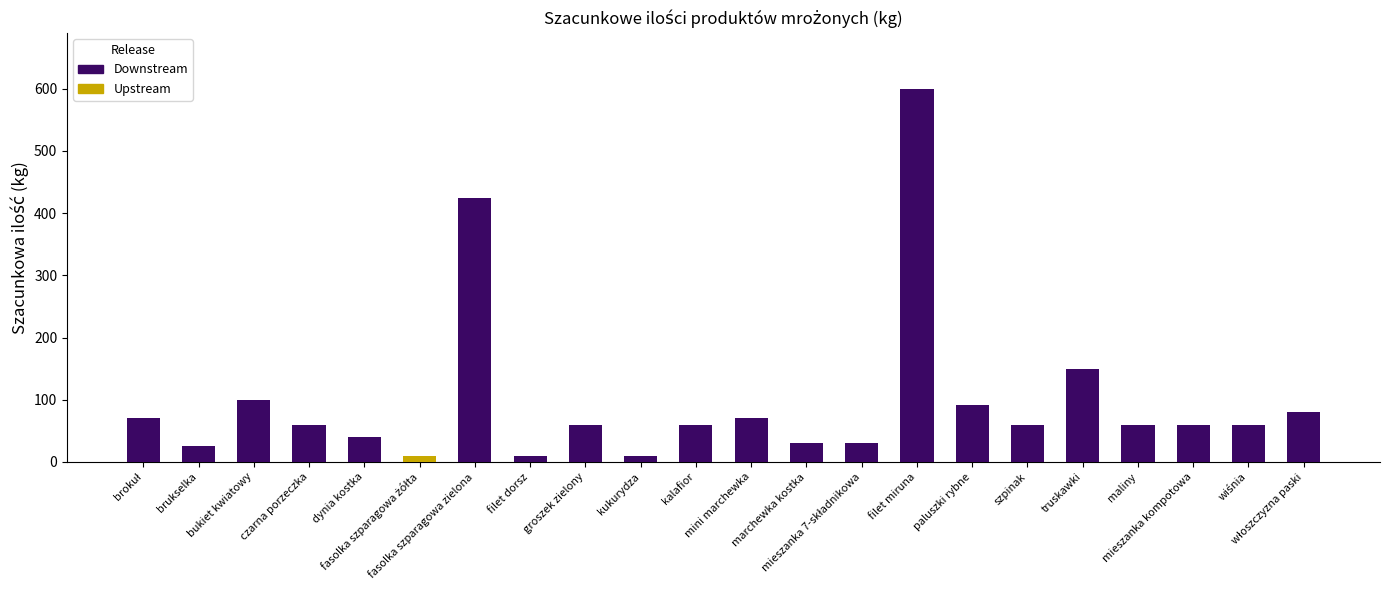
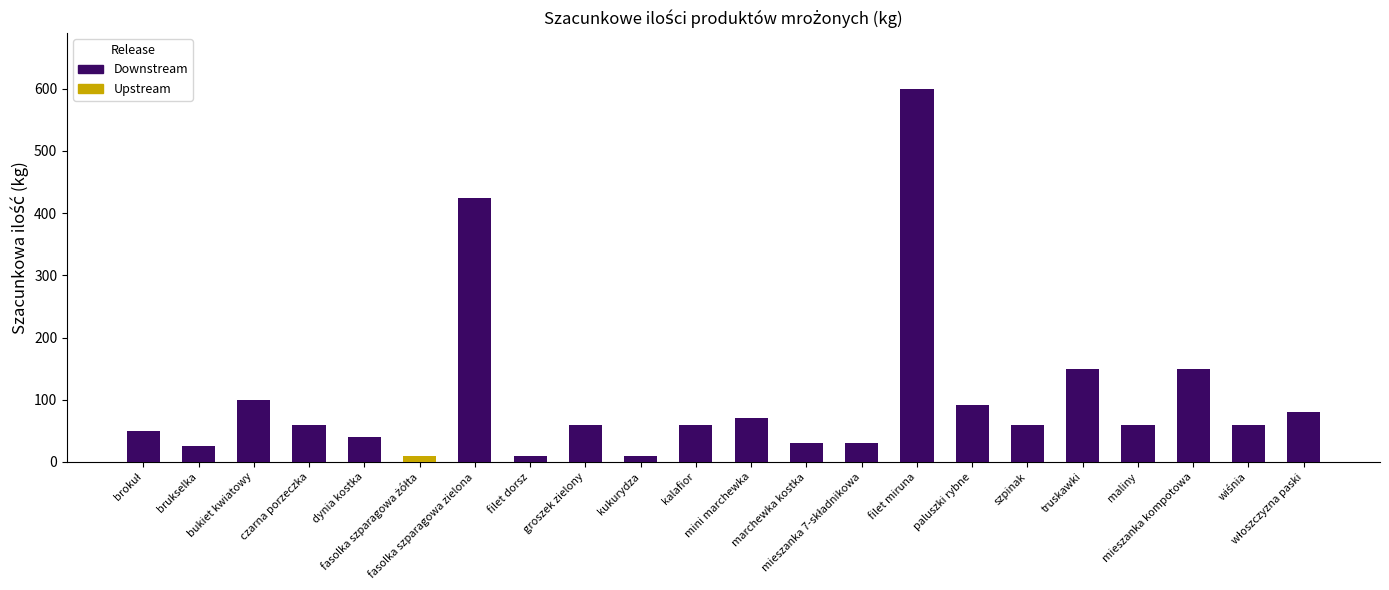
  {
    "Downstream": {
-     "brokuł": 70,
+     "brokuł": 50,
      "brukselka": 30,
      "bukiet kwiatowy": 100,
      "czarna porzeczka": 60,
      "dynia kostka": 40,
      "fasolka szparagowa żółta": 10,
      "fasolka szparagowa zielona": 430,
      "filet dorsz": 10,
      "groszek zielony": 60,
      "kukurydza": 10,
      "kalafior": 60,
      "mini marchewka": 70,
      "marchewka kostka": 30,
      "mieszanka 7-składnikowa": 30,
      "filet miruna": 600,
      "paluszki rybne": 90,
      "szpinak": 60,
      "truskawki": 150,
      "maliny": 60,
-     "mieszanka kompotowa": 60,
+     "mieszanka kompotowa": 150,
      "wiśnia": 60,
      "włoszczyzna paski": 80
    },
    "Upstream": {
      "brokuł": 0,
      "brukselka": 0,
      "bukiet kwiatowy": 0,
      "czarna porzeczka": 0,
      "dynia kostka": 0,
      "fasolka szparagowa żółta": 10,
      "fasolka szparagowa zielona": 0,
      "filet dorsz": 0,
      "groszek zielony": 0,
      "kukurydza": 0,
      "kalafior": 0,
      "mini marchewka": 0,
      "marchewka kostka": 0,
      "mieszanka 7-składnikowa": 0,
      "filet miruna": 0,
      "paluszki rybne": 0,
      "szpinak": 0,
      "truskawki": 0,
      "maliny": 0,
      "mieszanka kompotowa": 0,
      "wiśnia": 0,
      "włoszczyzna paski": 0
    }
  }
